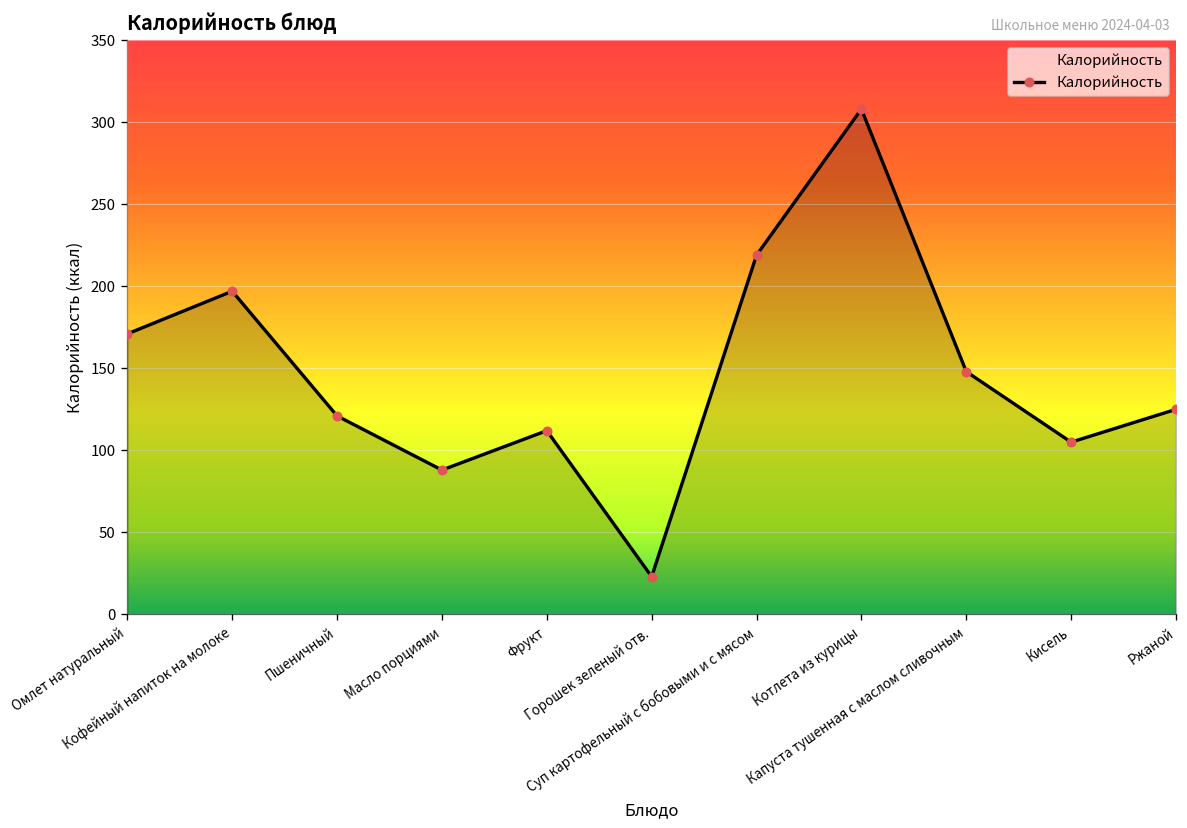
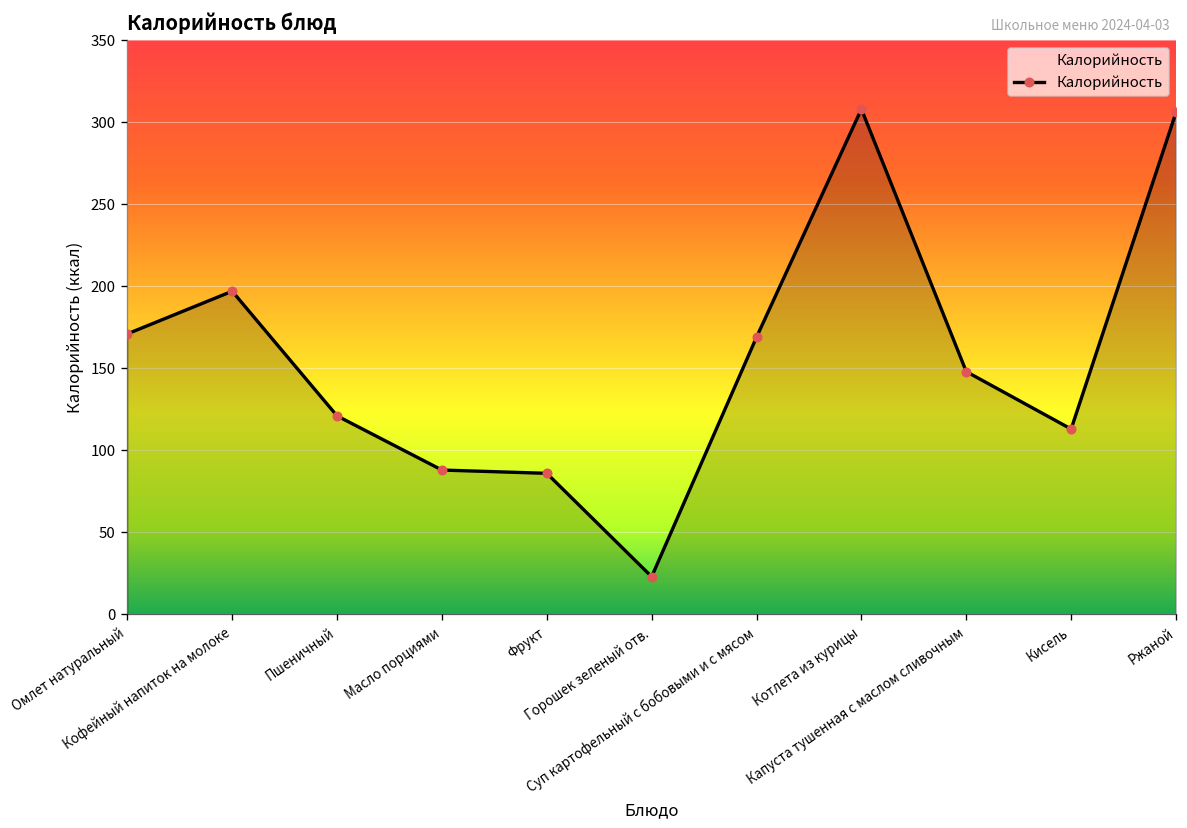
  {
    "Омлет натуральный": 171,
    "Кофейный напиток на молоке": 197,
    "Пшеничный": 121,
    "Масло порциями": 88,
-   "Фрукт": 112,
+   "Фрукт": 86,
    "Горошек зеленый отв.": 23,
-   "Суп картофельный с бобовыми и с мясом": 219,
+   "Суп картофельный с бобовыми и с мясом": 169,
    "Котлета из курицы": 308,
    "Капуста тушенная с маслом сливочным": 148,
-   "Кисель": 105,
-   "Ржаной": 125
+   "Кисель": 113,
+   "Ржаной": 306
  }
